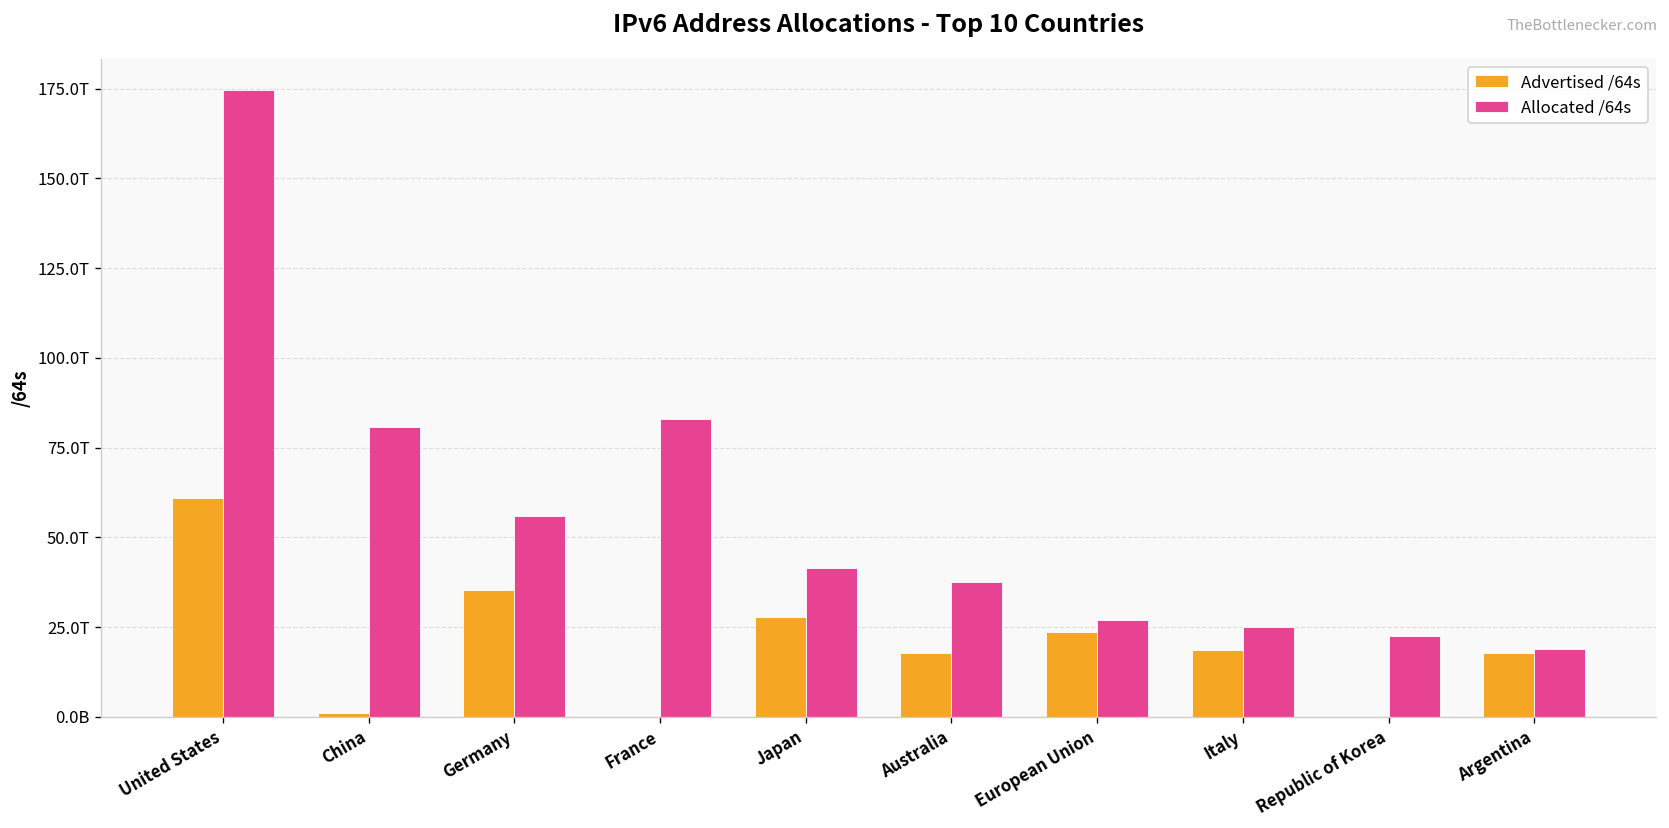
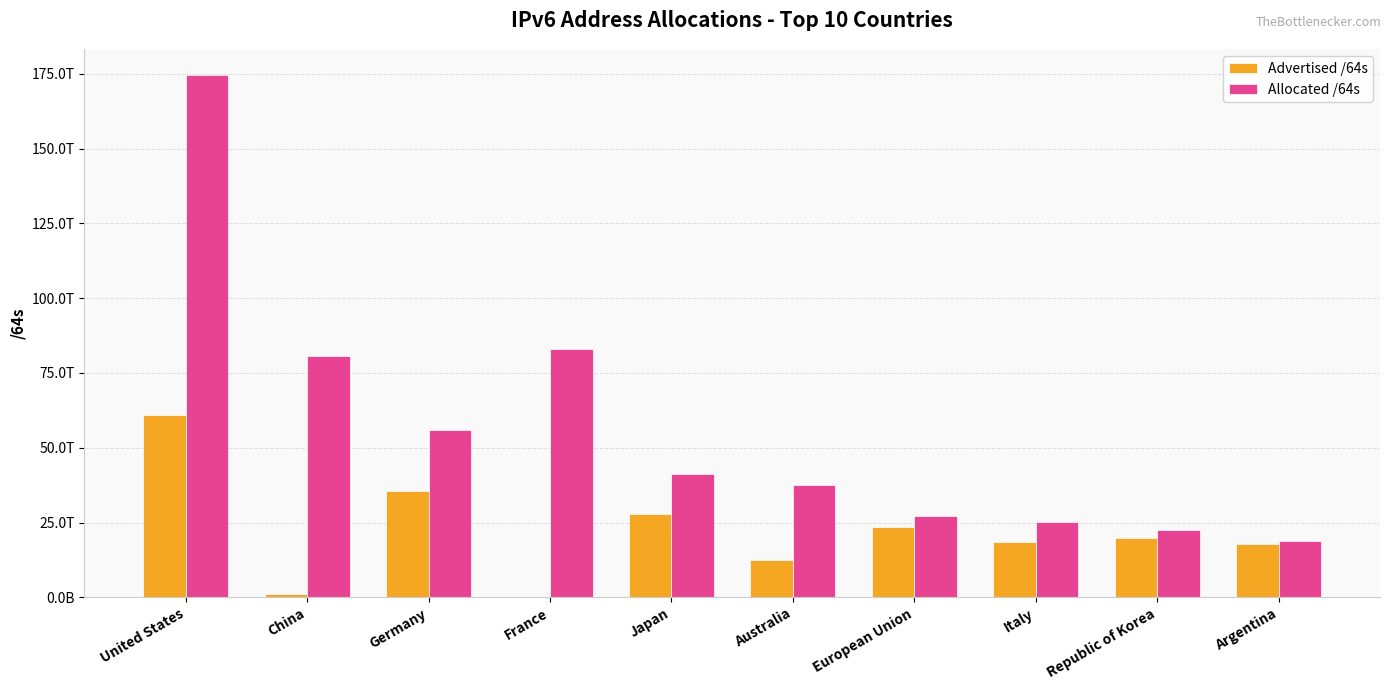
  {
    "Advertised /64s": {
      "United States": "61T",
      "China": "1T",
      "Germany": "35T",
      "Japan": "28T",
-     "Australia": "18T",
+     "Australia": "13T",
      "European Union": "24T",
      "Italy": "19T",
-     "Republic of Korea": "0T",
+     "Republic of Korea": "20T",
      "Argentina": "18T"
    },
    "Allocated /64s": {
      "United States": "174T",
      "China": "81T",
      "Germany": "56T",
      "France": "83T",
      "Japan": "41T",
      "Australia": "37T",
      "European Union": "27T",
      "Italy": "25T",
      "Republic of Korea": "23T",
      "Argentina": "19T"
    }
  }
